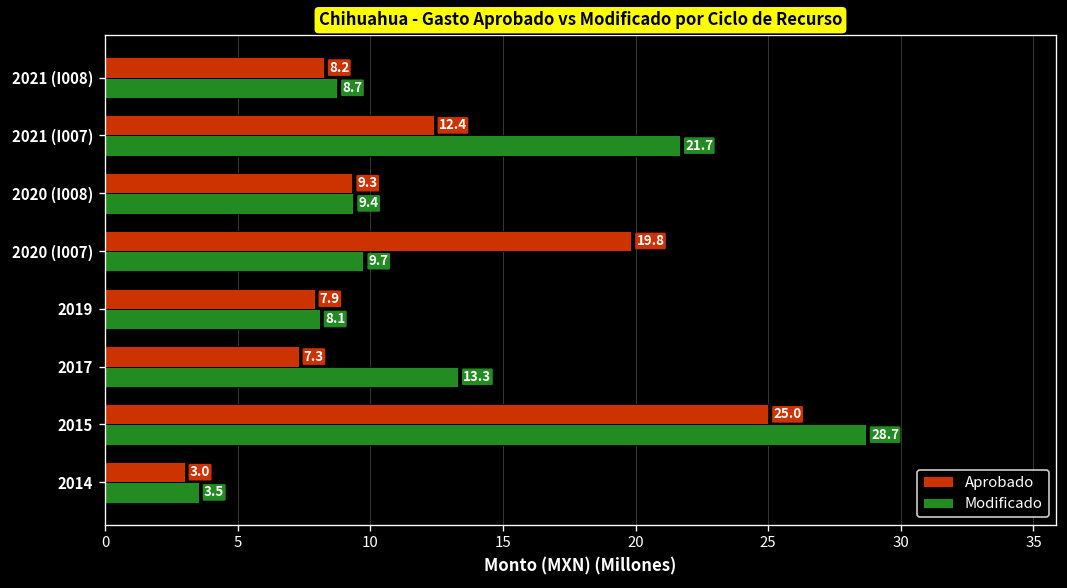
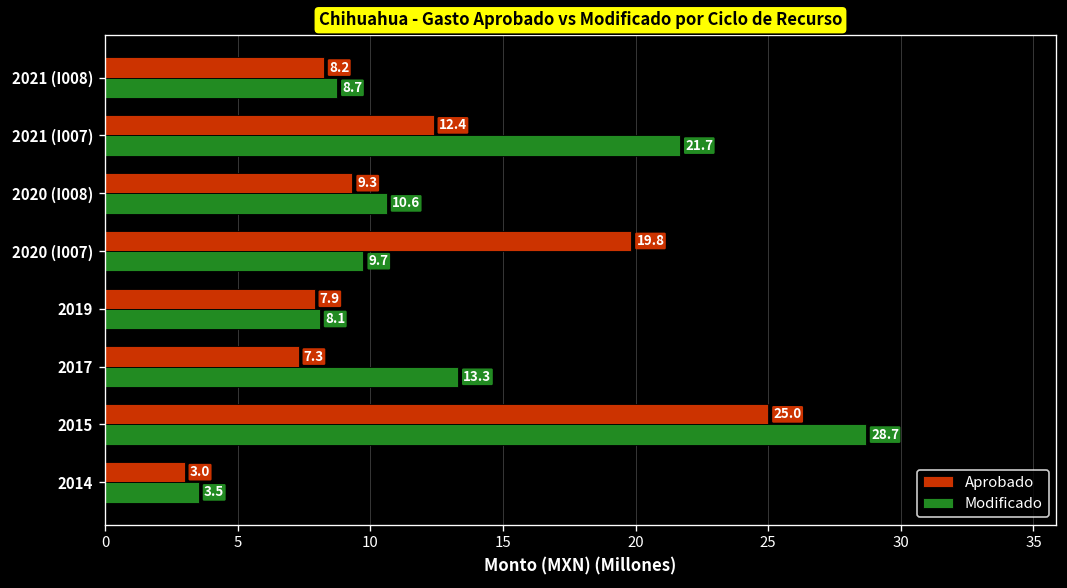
  {
    "Modificado": {
-     "2020 (I008)": 9.4
+     "2020 (I008)": 10.6
    }
  }
